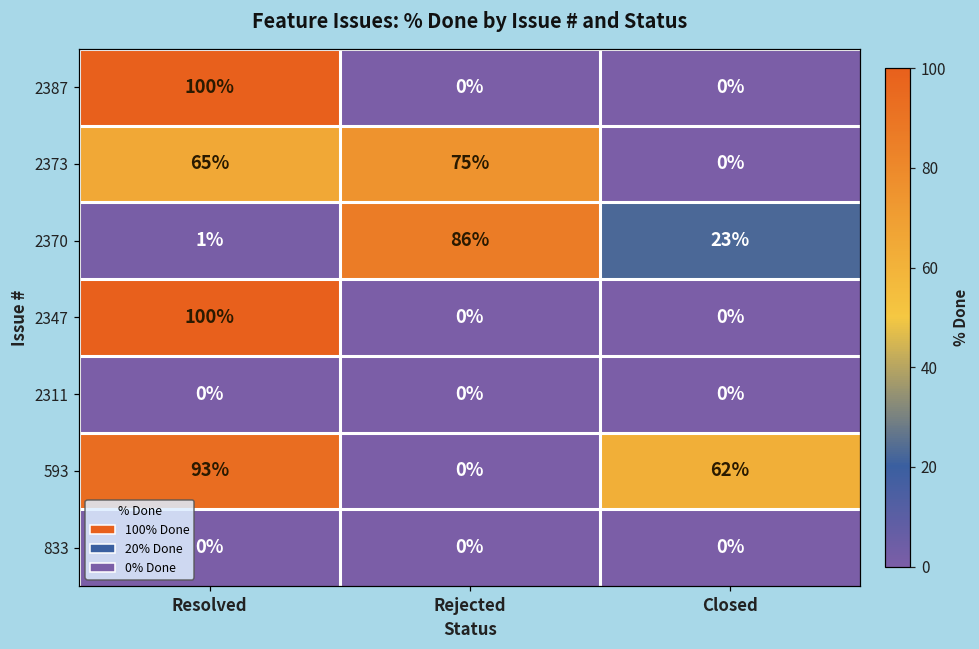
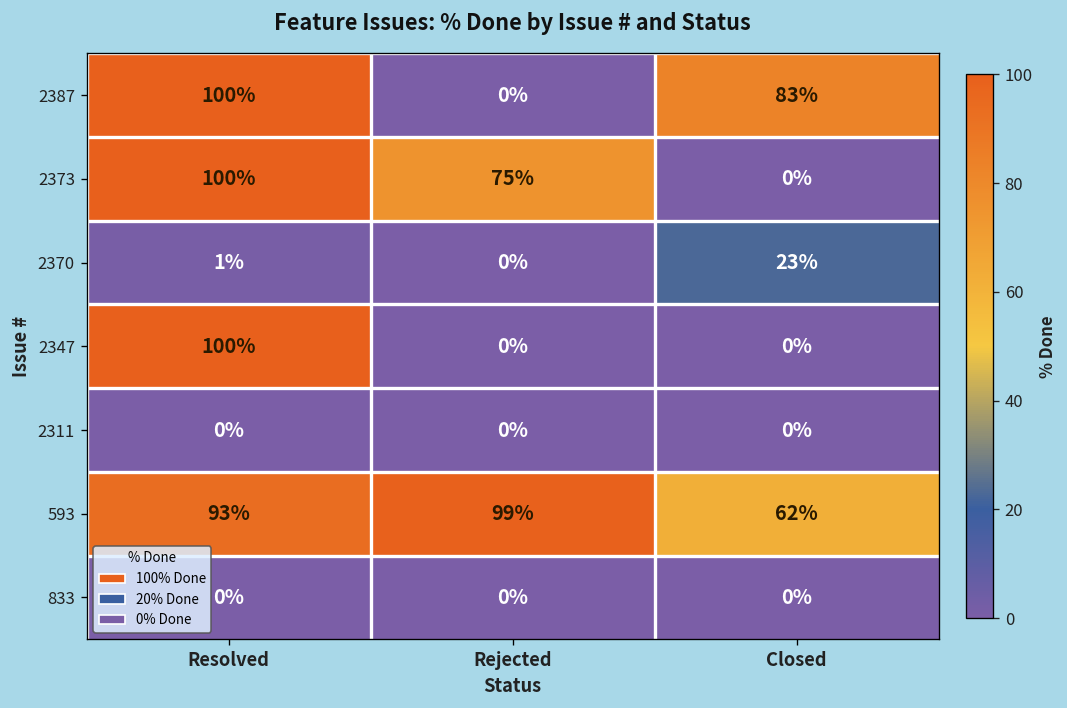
  {
    "2387": {
      "Resolved": "100%",
      "Rejected": "0%",
-     "Closed": "0%"
+     "Closed": "83%"
    },
    "2373": {
-     "Resolved": "65%",
+     "Resolved": "100%",
      "Rejected": "75%",
      "Closed": "0%"
    },
    "2370": {
      "Resolved": "1%",
-     "Rejected": "86%",
+     "Rejected": "0%",
      "Closed": "23%"
    },
    "2347": {
      "Resolved": "100%",
      "Rejected": "0%",
      "Closed": "0%"
    },
    "2311": {
      "Resolved": "0%",
      "Rejected": "0%",
      "Closed": "0%"
    },
    "593": {
      "Resolved": "93%",
-     "Rejected": "0%",
+     "Rejected": "99%",
      "Closed": "62%"
    },
    "833": {
      "Resolved": "0%",
      "Rejected": "0%",
      "Closed": "0%"
    }
  }
